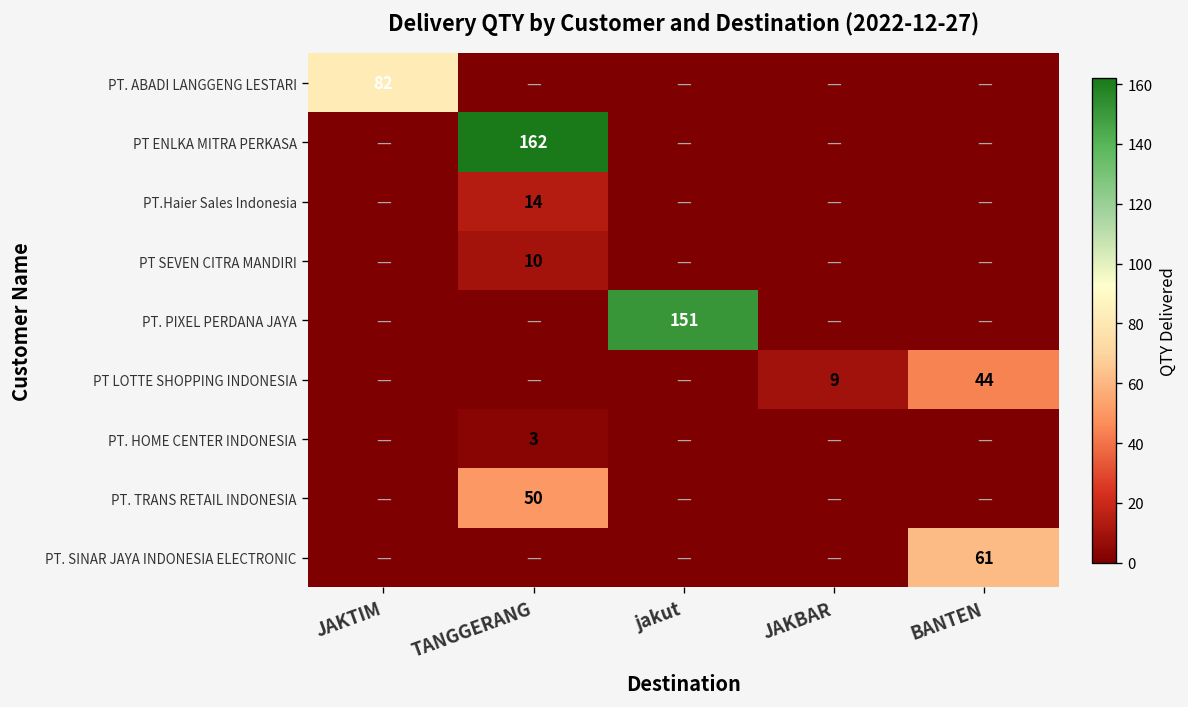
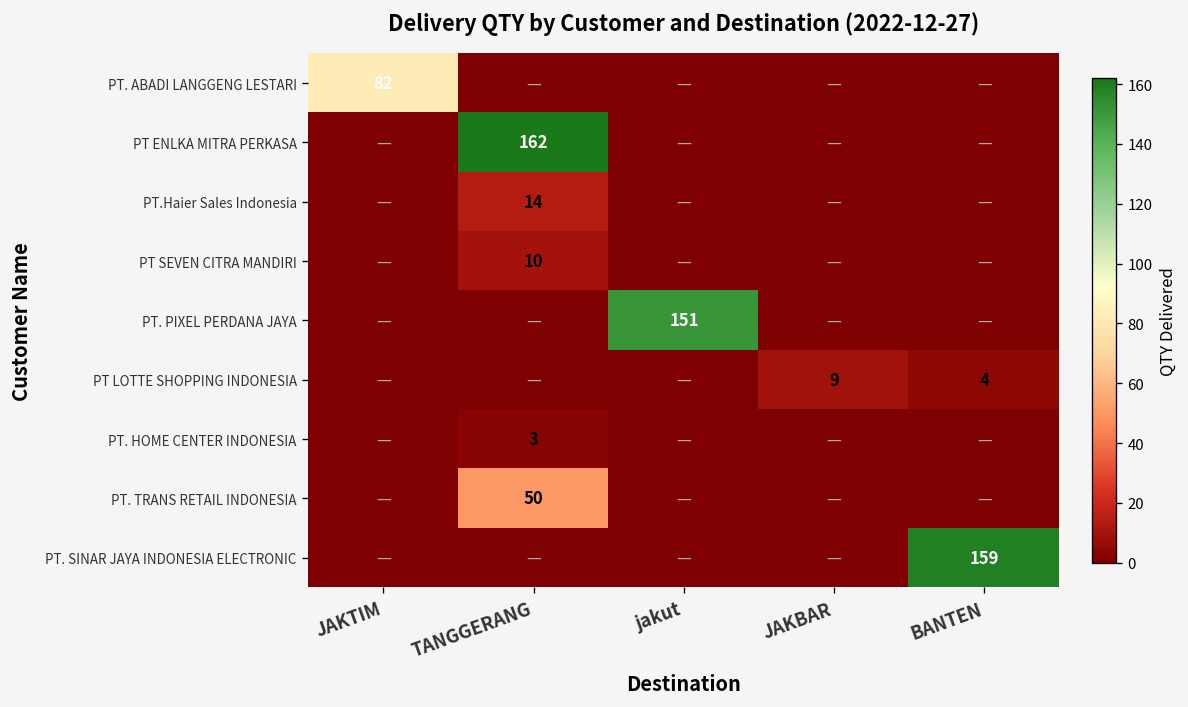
  {
    "PT. ABADI LANGGENG LESTARI": {
      "JAKTIM": 82
    },
    "PT ENLKA MITRA PERKASA": {
      "TANGGERANG": 162
    },
    "PT.Haier Sales Indonesia": {
      "TANGGERANG": 14
    },
    "PT SEVEN CITRA MANDIRI": {
      "TANGGERANG": 10
    },
    "PT. PIXEL PERDANA JAYA": {
      "jakut": 151
    },
    "PT LOTTE SHOPPING INDONESIA": {
      "JAKBAR": 9,
-     "BANTEN": 44
+     "BANTEN": 4
    },
    "PT. HOME CENTER INDONESIA": {
      "TANGGERANG": 3
    },
    "PT. TRANS RETAIL INDONESIA": {
      "TANGGERANG": 50
    },
    "PT. SINAR JAYA INDONESIA ELECTRONIC": {
-     "BANTEN": 61
+     "BANTEN": 159
    }
  }
